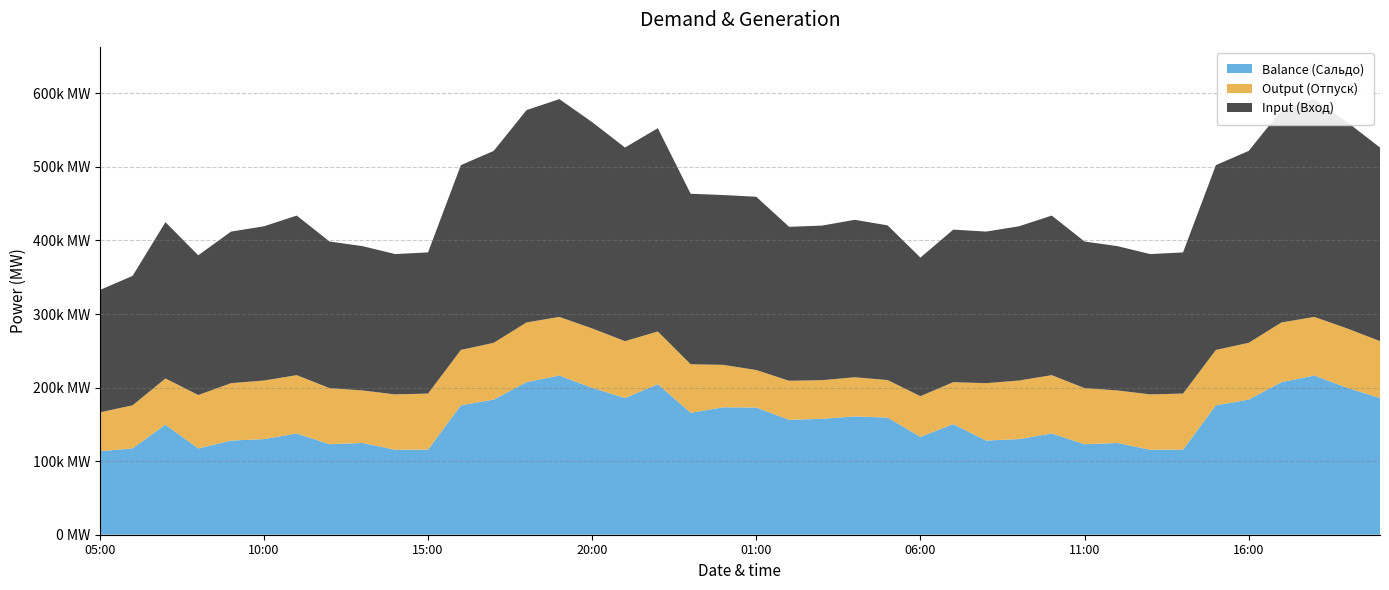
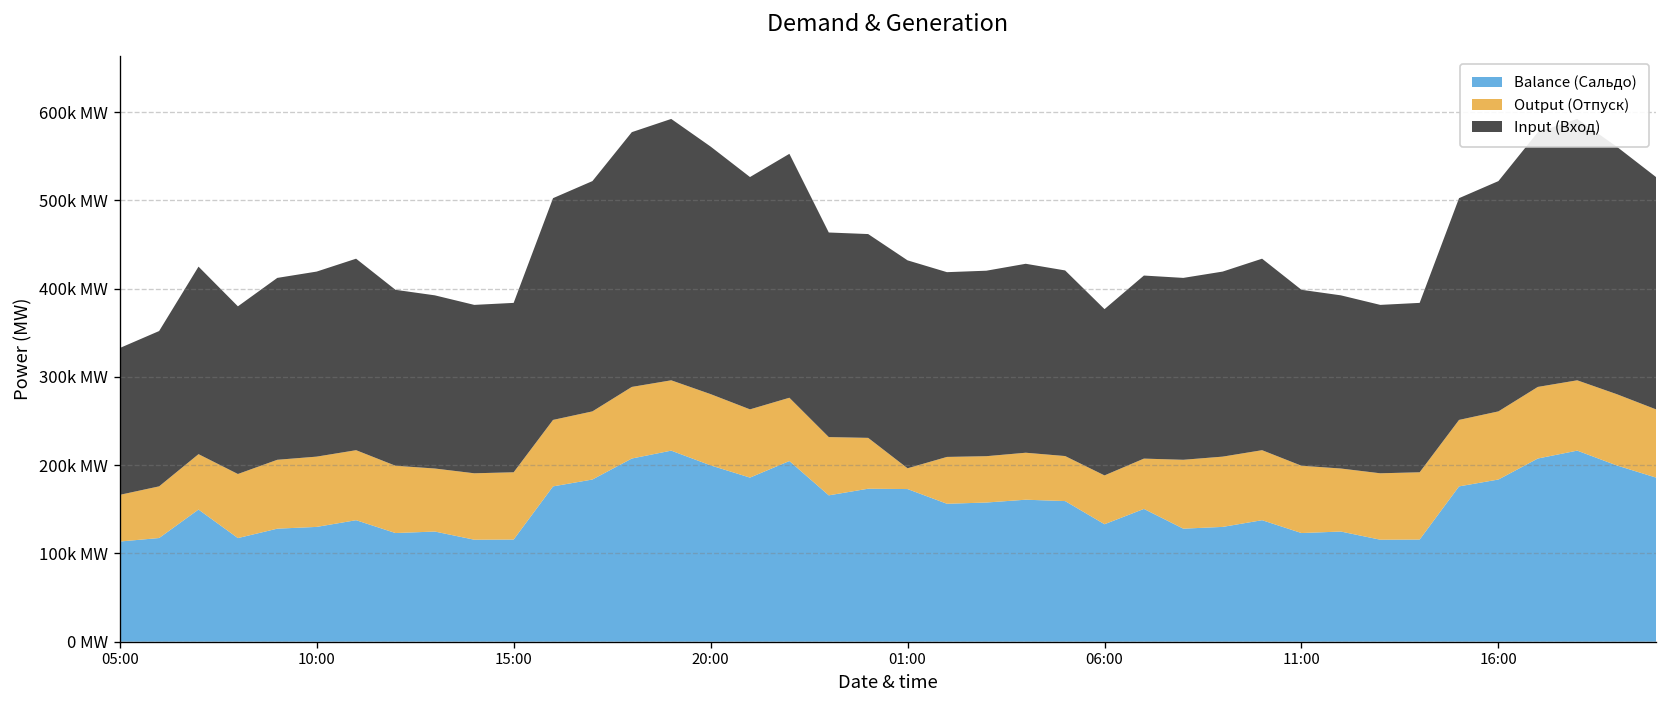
  {
    "Balance (Сальдо)": {
      "01:00": "170k MW"
    },
    "Output (Отпуск)": {
-     "01:00": "50k MW"
+     "01:00": "20k MW"
    },
    "Input (Вход)": {
      "01:00": "240k MW"
    }
  }
